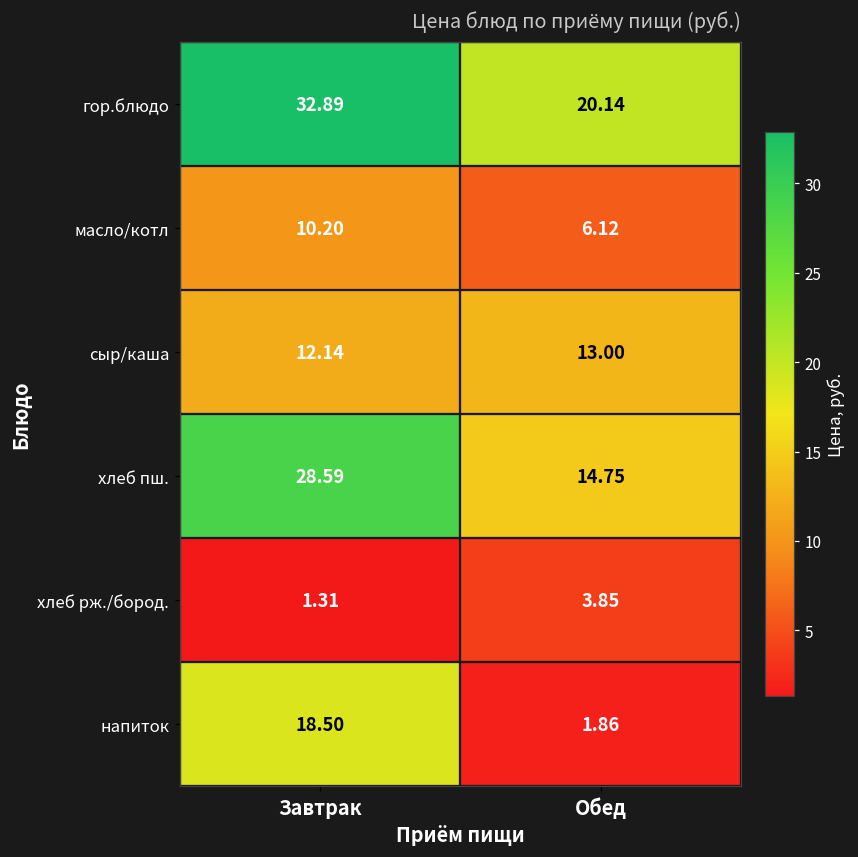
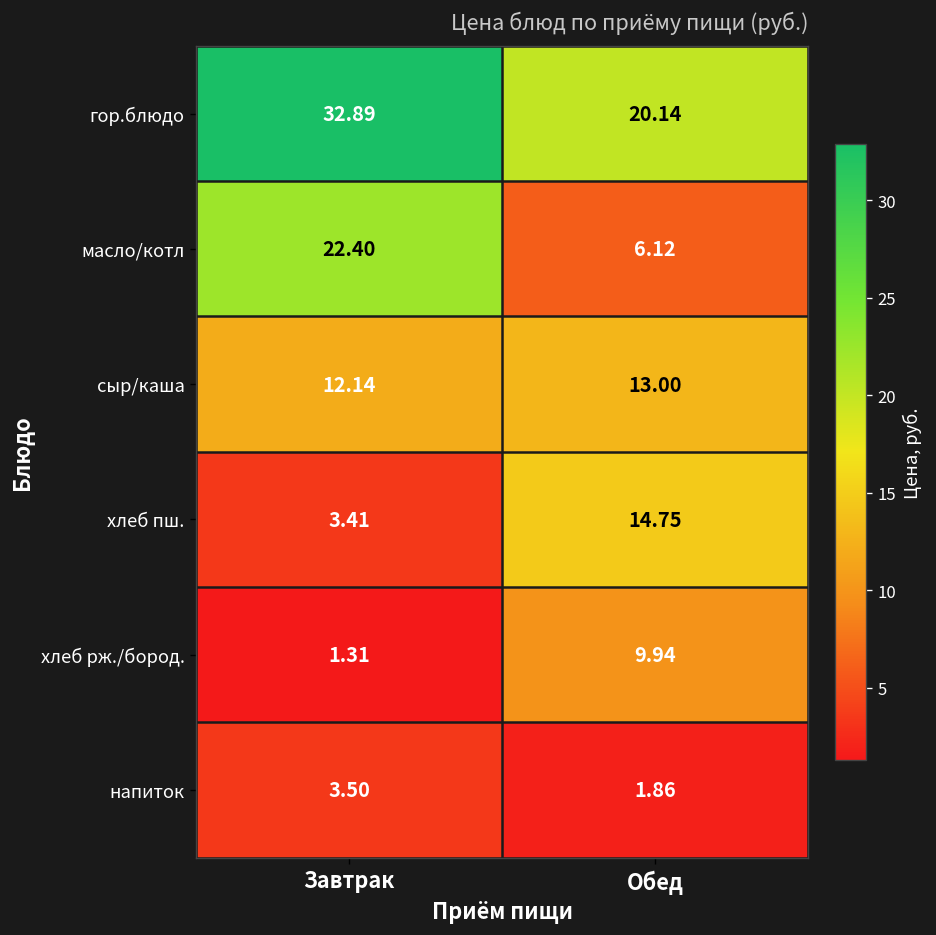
  {
    "гор.блюдо": {
      "Завтрак": 32.89,
      "Обед": 20.14
    },
    "масло/котл": {
-     "Завтрак": 10.20,
+     "Завтрак": 22.40,
      "Обед": 6.12
    },
    "сыр/каша": {
      "Завтрак": 12.14,
      "Обед": 13.00
    },
    "хлеб пш.": {
-     "Завтрак": 28.59,
+     "Завтрак": 3.41,
      "Обед": 14.75
    },
    "хлеб рж./бород.": {
      "Завтрак": 1.31,
-     "Обед": 3.85
+     "Обед": 9.94
    },
    "напиток": {
-     "Завтрак": 18.50,
+     "Завтрак": 3.50,
      "Обед": 1.86
    }
  }
